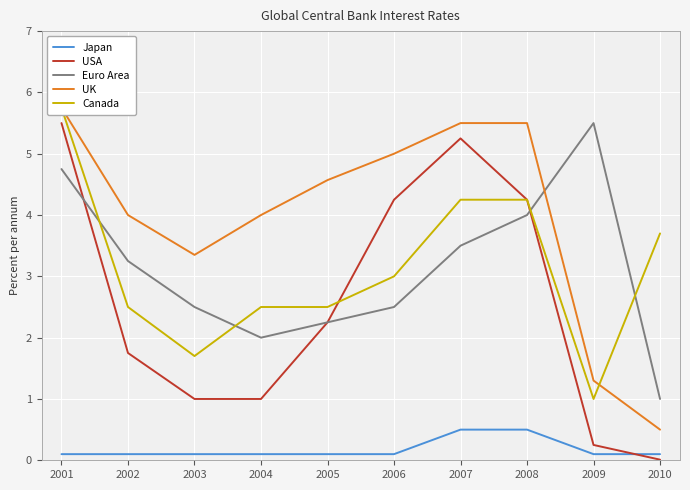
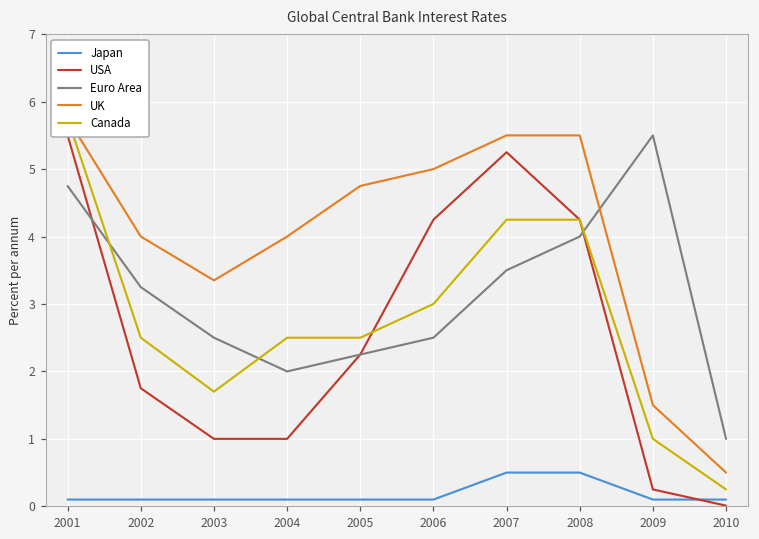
  {
    "Japan": {
      "2001": 0.1,
      "2002": 0.1,
      "2003": 0.1,
      "2004": 0.1,
      "2005": 0.1,
      "2006": 0.1,
      "2007": 0.5,
      "2008": 0.5,
      "2009": 0.1,
      "2010": 0.1
    },
    "USA": {
      "2001": 5.5,
      "2002": 1.8,
      "2003": 1.0,
      "2004": 1.0,
      "2006": 4.3,
      "2007": 5.3,
      "2009": 0.3,
      "2010": 0.0
    },
    "Euro Area": {
      "2001": 4.8,
      "2002": 3.3,
      "2003": 2.5,
      "2004": 2.0,
      "2006": 2.5,
      "2007": 3.5,
      "2008": 4.0,
      "2009": 5.5,
      "2010": 1.0
    },
    "UK": {
      "2002": 4.0,
      "2003": 3.4,
      "2004": 4.0,
-     "2005": 4.6,
+     "2005": 4.8,
      "2006": 5.0,
      "2007": 5.5,
      "2008": 5.5,
-     "2009": 1.3,
+     "2009": 1.5,
      "2010": 0.5
    },
    "Canada": {
      "2002": 2.5,
      "2003": 1.7,
      "2004": 2.5,
      "2005": 2.5,
      "2006": 3.0,
      "2007": 4.3,
      "2009": 1.0,
-     "2010": 3.7
+     "2010": 0.3
    }
  }
